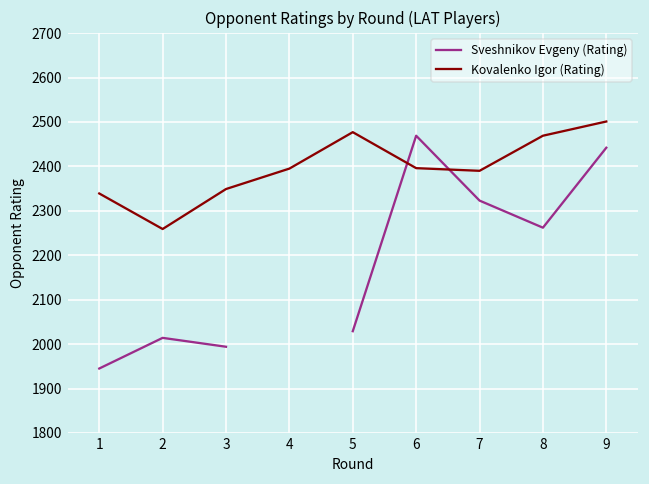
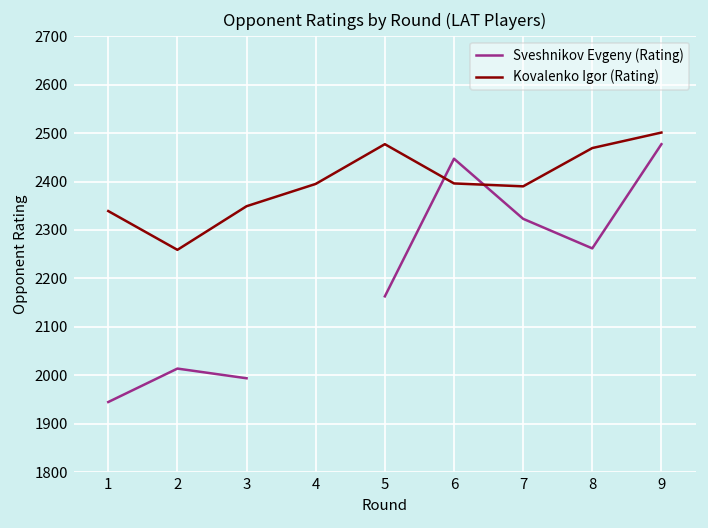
  {
    "Sveshnikov Evgeny (Rating)": {
      "1": 1950,
      "2": 2010,
      "3": 1990,
-     "5": 2030,
-     "6": 2470,
+     "5": 2160,
+     "6": 2450,
      "7": 2320,
      "8": 2260,
-     "9": 2440
+     "9": 2480
    },
    "Kovalenko Igor (Rating)": {
      "1": 2340,
      "2": 2260,
      "3": 2350,
      "4": 2400,
      "5": 2480,
      "6": 2400,
      "7": 2390,
      "8": 2470,
      "9": 2500
    }
  }
